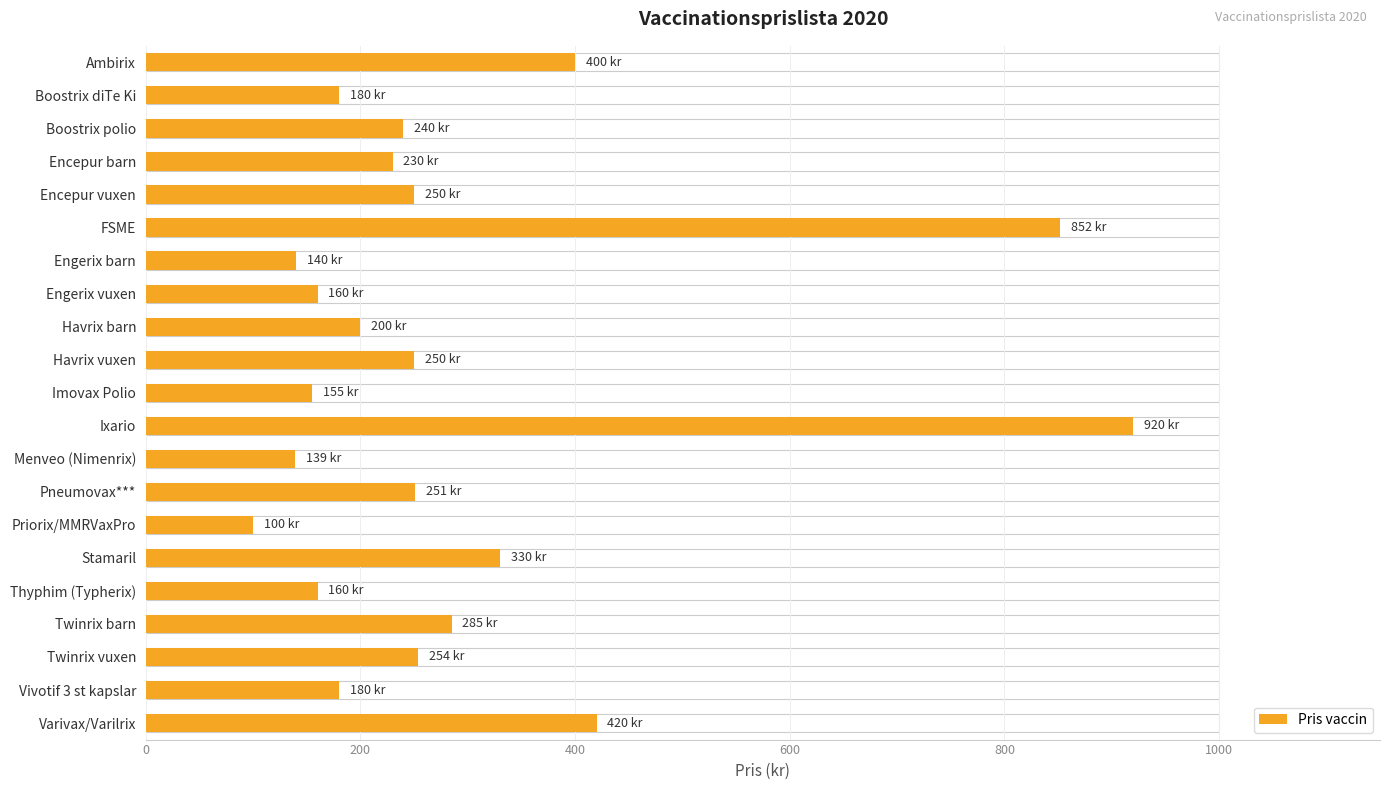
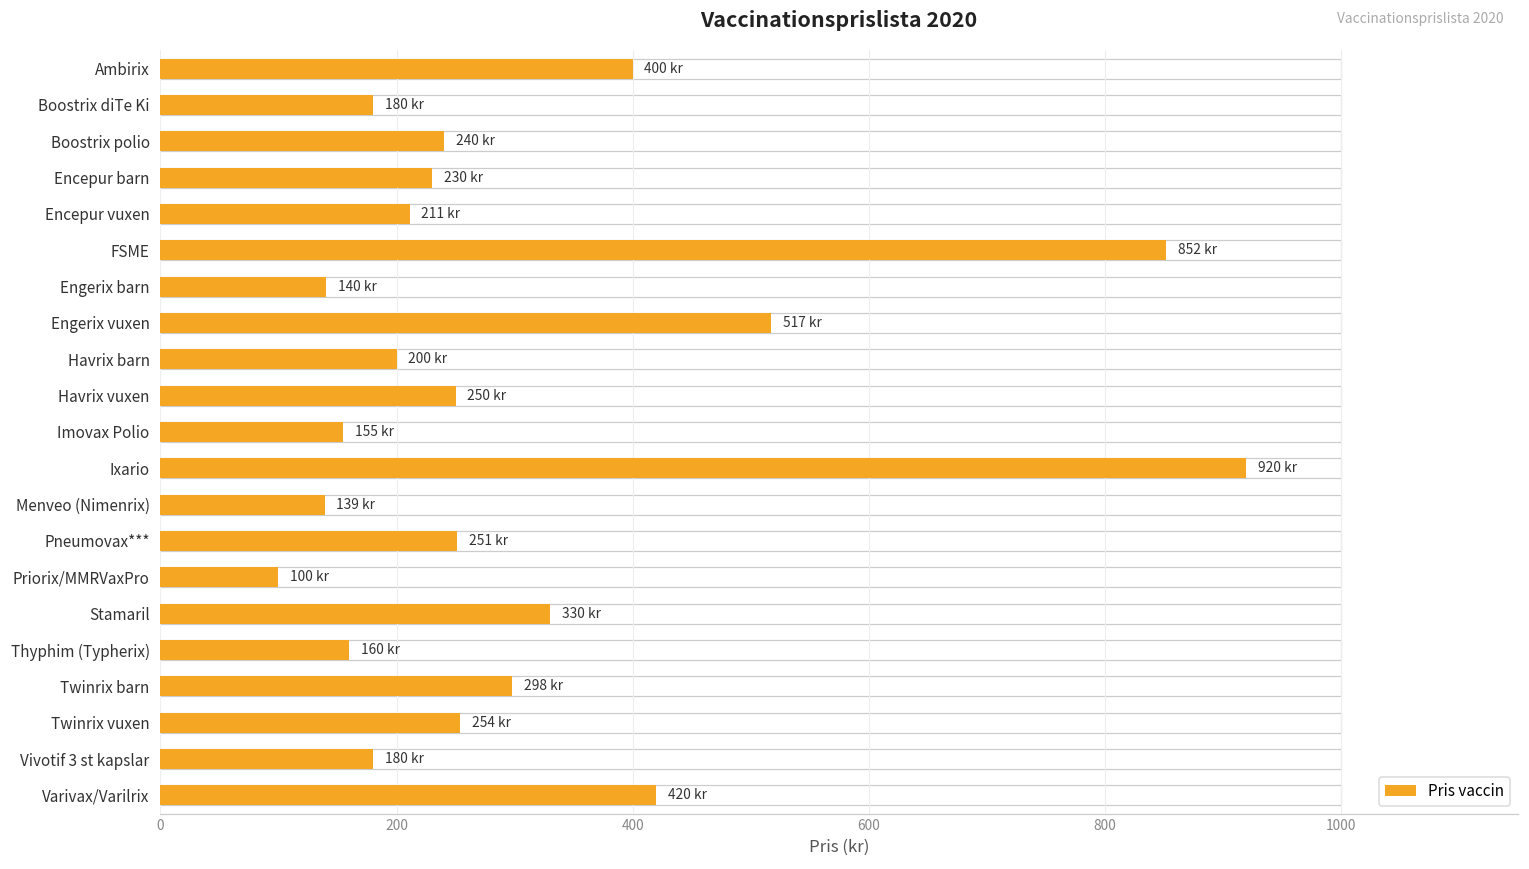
  {
    "Pris vaccin": {
-     "Encepur vuxen": 250,
-     "Engerix vuxen": 160,
-     "Twinrix barn": 285
+     "Encepur vuxen": 211,
+     "Engerix vuxen": 517,
+     "Twinrix barn": 298
    }
  }
